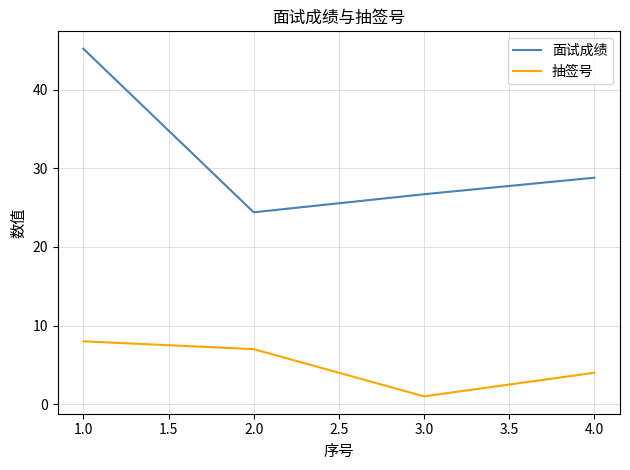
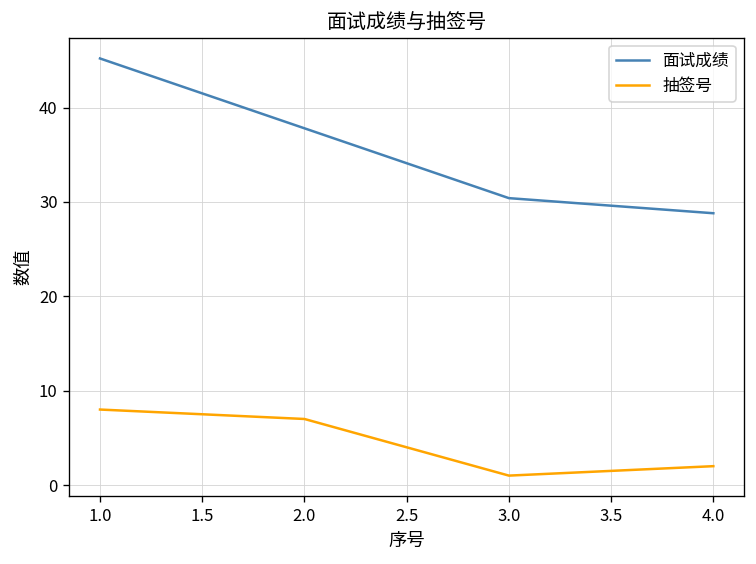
  {
    "面试成绩": {
      "1.0": 45,
-     "2.0": 24,
-     "3.0": 27,
+     "2.0": 38,
+     "3.0": 30,
      "4.0": 29
    },
    "抽签号": {
      "1.0": 8,
      "2.0": 7,
      "3.0": 1,
-     "4.0": 4
+     "4.0": 2
    }
  }
